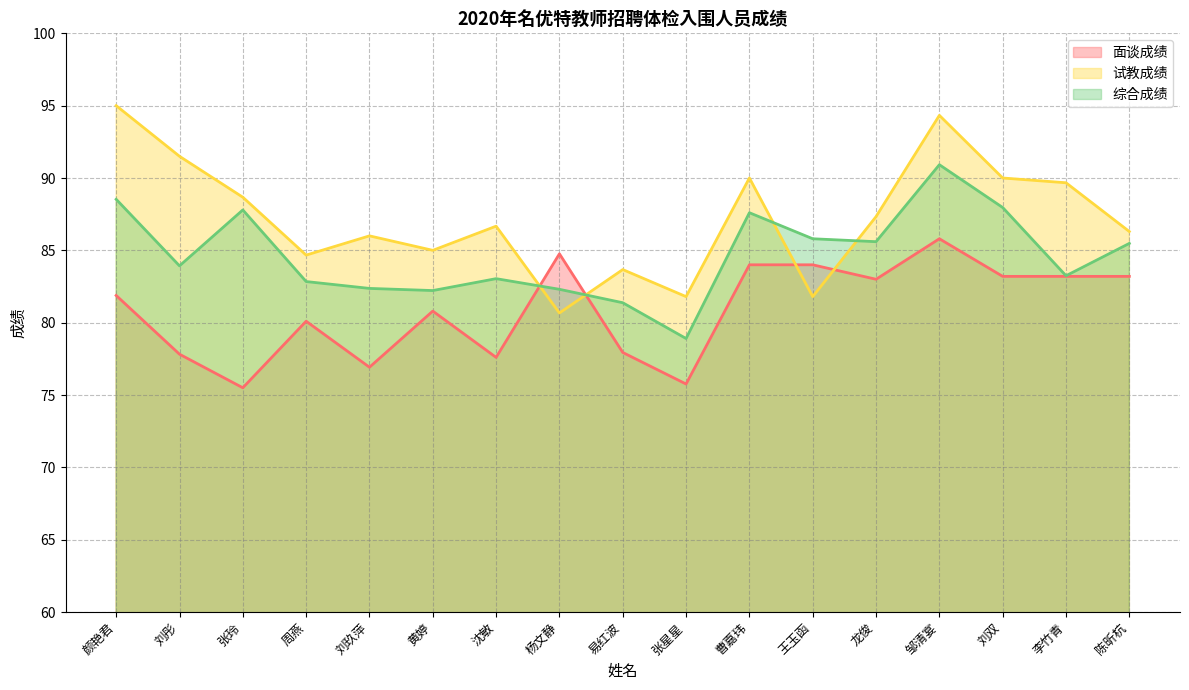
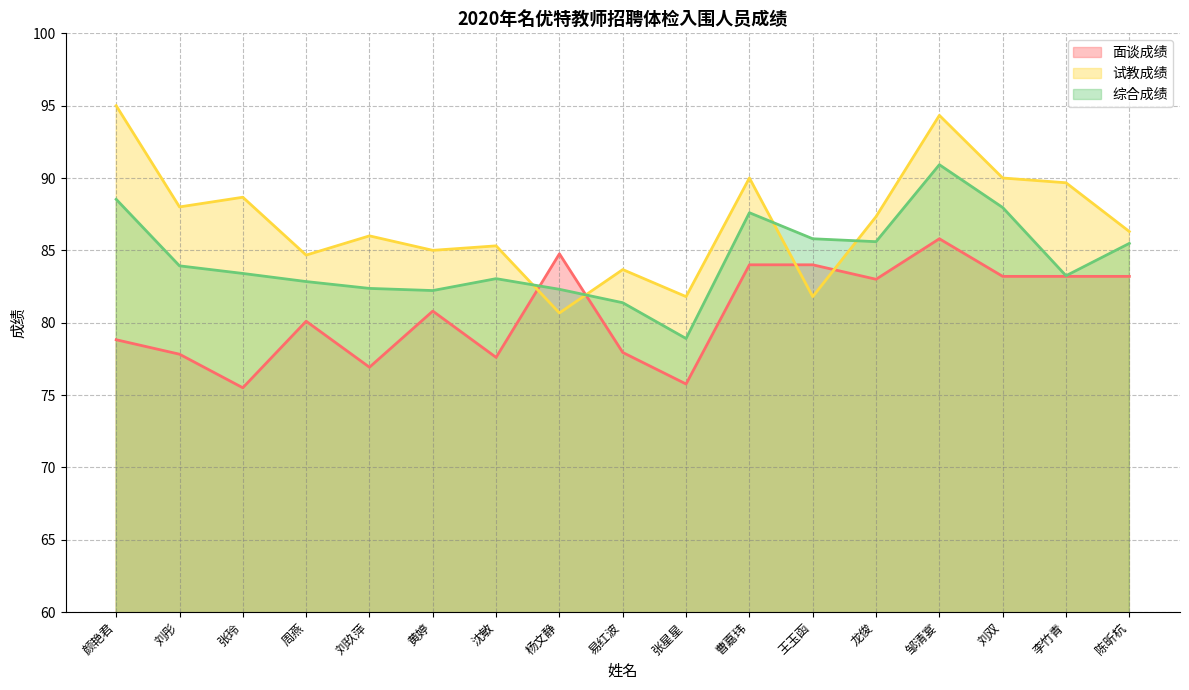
  {
    "面谈成绩": {
-     "颜艳君": 81.9,
+     "颜艳君": 78.8,
      "刘彤": 77.8,
      "张玲": 75.5,
      "周燕": 80.1,
      "刘玖萍": 76.9,
      "黄婷": 80.8,
      "沈敏": 77.6,
      "杨文静": 84.8,
      "易红波": 77.9,
      "张星星": 75.8,
      "曹嘉玮": 84.0,
      "王玉函": 84.0,
      "龙俊": 83.0,
      "邹清宴": 85.8,
      "刘双": 83.2,
      "陈昕杭": 83.2
    },
    "试教成绩": {
      "颜艳君": 95.0,
-     "刘彤": 91.5,
+     "刘彤": 88.0,
      "张玲": 88.7,
      "周燕": 84.7,
      "刘玖萍": 86.0,
      "黄婷": 85.0,
-     "沈敏": 86.7,
+     "沈敏": 85.3,
      "杨文静": 80.7,
      "易红波": 83.7,
      "张星星": 81.8,
      "曹嘉玮": 90.0,
      "王玉函": 81.8,
      "龙俊": 87.3,
      "邹清宴": 94.3,
      "刘双": 90.0,
      "李竹青": 89.7,
      "陈昕杭": 86.3
    },
    "综合成绩": {
      "颜艳君": 88.5,
      "刘彤": 83.9,
-     "张玲": 87.8,
+     "张玲": 83.4,
      "周燕": 82.8,
      "刘玖萍": 82.4,
      "黄婷": 82.2,
      "沈敏": 83.0,
      "杨文静": 82.3,
      "易红波": 81.4,
      "张星星": 78.9,
      "曹嘉玮": 87.6,
      "王玉函": 85.8,
      "龙俊": 85.6,
      "邹清宴": 90.9,
      "刘双": 88.0,
      "陈昕杭": 85.5
    }
  }
